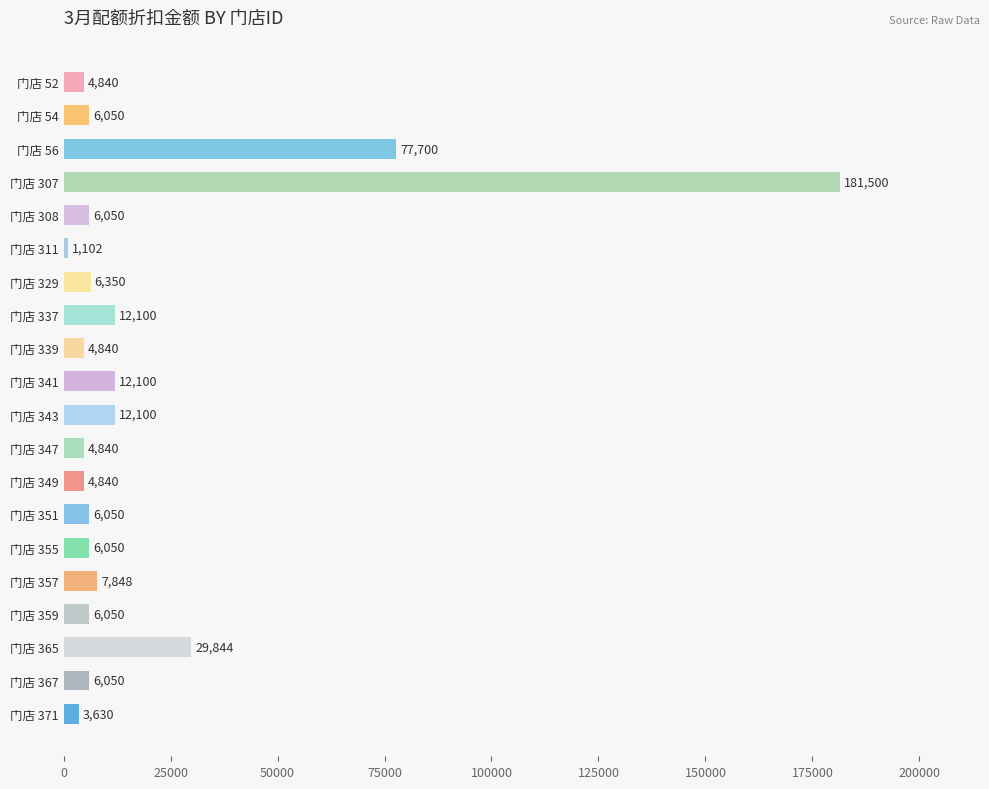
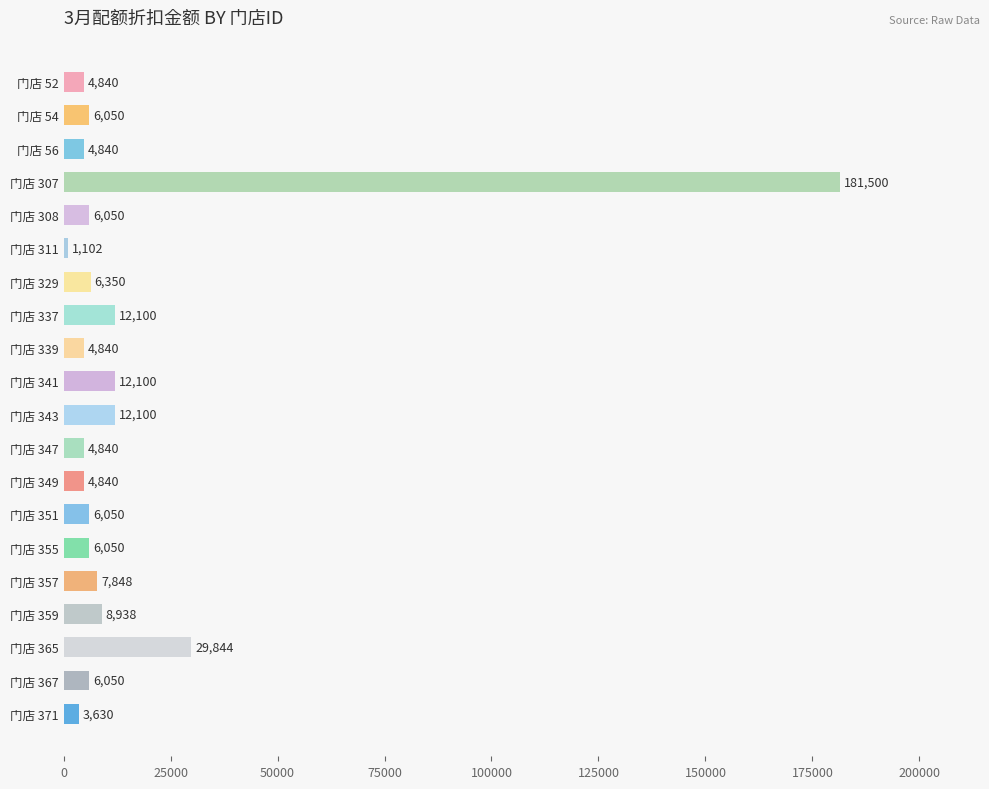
  {
    "门店 52": "4,840",
    "门店 54": "6,050",
-   "门店 56": "77,700",
+   "门店 56": "4,840",
    "门店 307": "181,500",
    "门店 308": "6,050",
    "门店 311": "1,102",
    "门店 329": "6,350",
    "门店 337": "12,100",
    "门店 339": "4,840",
    "门店 341": "12,100",
    "门店 343": "12,100",
    "门店 347": "4,840",
    "门店 349": "4,840",
    "门店 351": "6,050",
    "门店 355": "6,050",
    "门店 357": "7,848",
-   "门店 359": "6,050",
+   "门店 359": "8,938",
    "门店 365": "29,844",
    "门店 367": "6,050",
    "门店 371": "3,630"
  }
